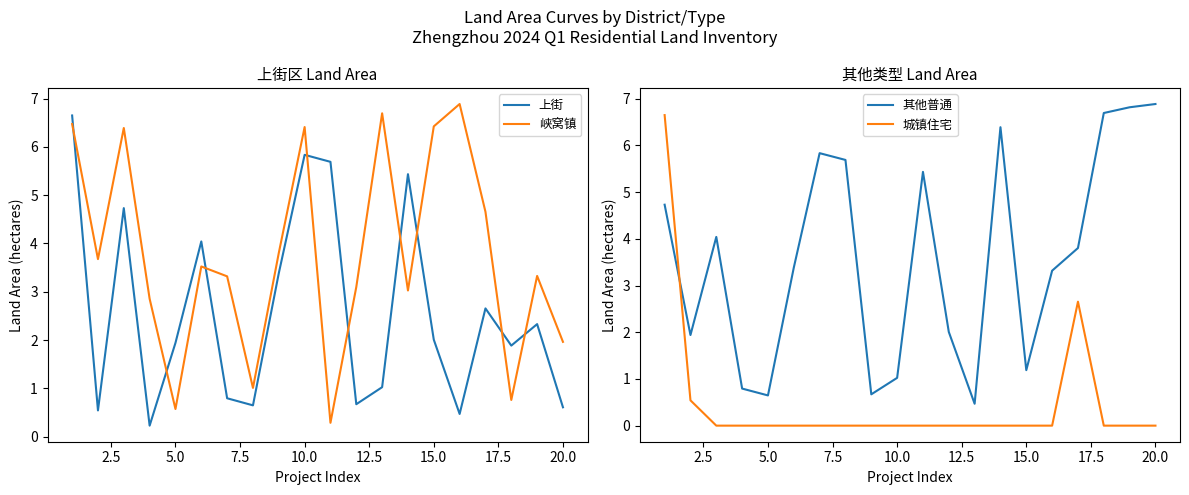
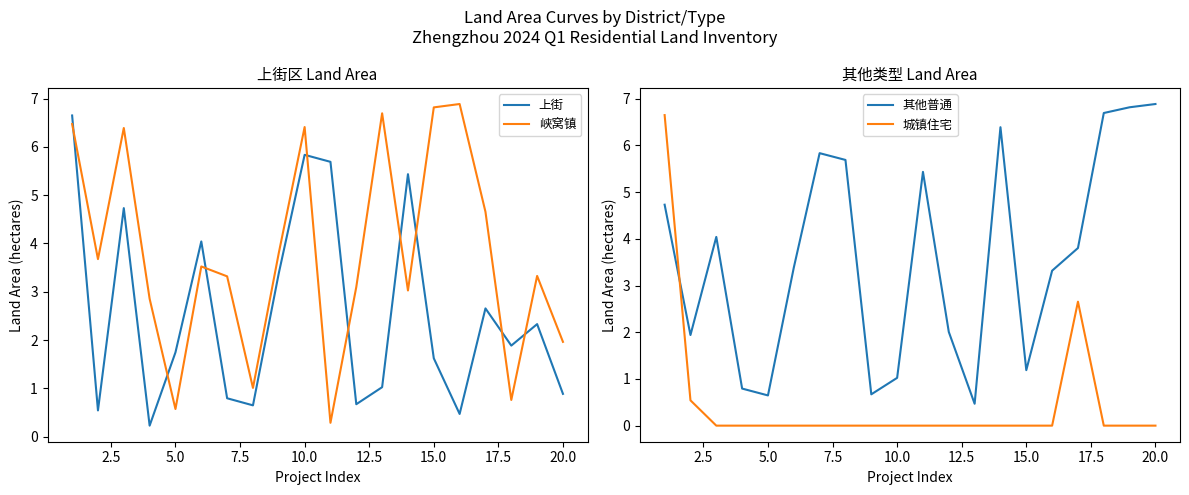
  {
    "上街区 Land Area": {
      "上街": {
-       "5.0": 1.9,
+       "5.0": 1.7,
        "10.0": 5.8,
-       "15.0": 2.0,
-       "20.0": 0.6
+       "15.0": 1.6,
+       "20.0": 0.9
      },
      "峡窝镇": {
        "5.0": 0.6,
        "10.0": 6.4,
-       "15.0": 6.4,
+       "15.0": 6.8,
        "20.0": 2.0
      }
    },
    "其他类型 Land Area": {
      "其他普通": {
        "5.0": 0.6,
        "10.0": 1.0,
        "15.0": 1.2,
        "20.0": 6.9
      },
      "城镇住宅": {
        "5.0": 0.0,
        "10.0": 0.0,
        "15.0": 0.0,
        "20.0": 0.0
      }
    }
  }
